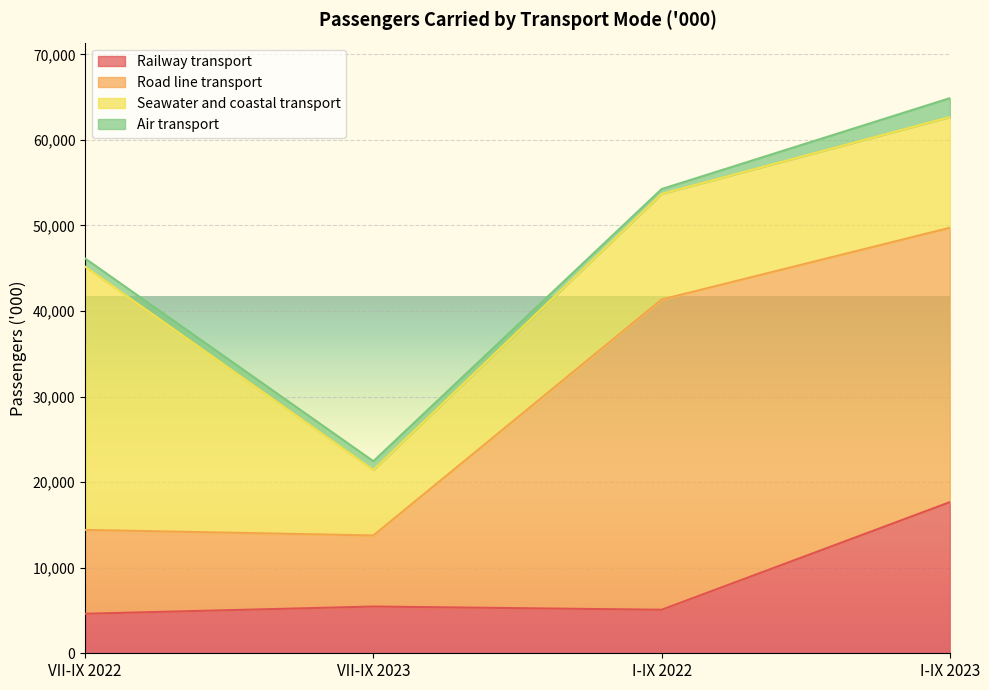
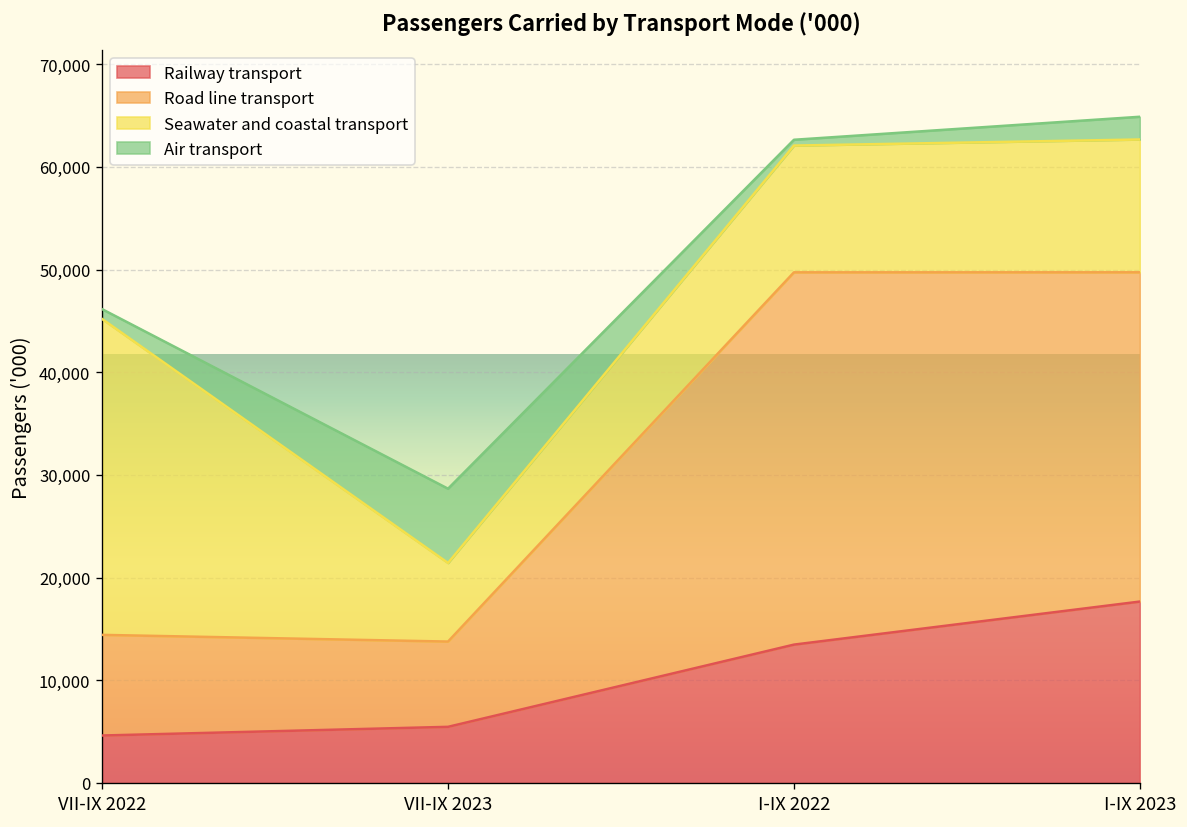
  {
    "Railway transport": {
      "VII-IX 2022": "5,000",
      "VII-IX 2023": "5,000",
-     "I-IX 2022": "5,000",
+     "I-IX 2022": "13,000",
      "I-IX 2023": "18,000"
    },
    "Road line transport": {
      "VII-IX 2022": "10,000",
      "VII-IX 2023": "8,000",
      "I-IX 2022": "36,000",
      "I-IX 2023": "32,000"
    },
    "Seawater and coastal transport": {
      "VII-IX 2022": "31,000",
      "VII-IX 2023": "8,000",
      "I-IX 2022": "12,000",
      "I-IX 2023": "13,000"
    },
    "Air transport": {
      "VII-IX 2022": "1,000",
-     "VII-IX 2023": "1,000",
+     "VII-IX 2023": "7,000",
      "I-IX 2022": "1,000",
      "I-IX 2023": "2,000"
    }
  }
